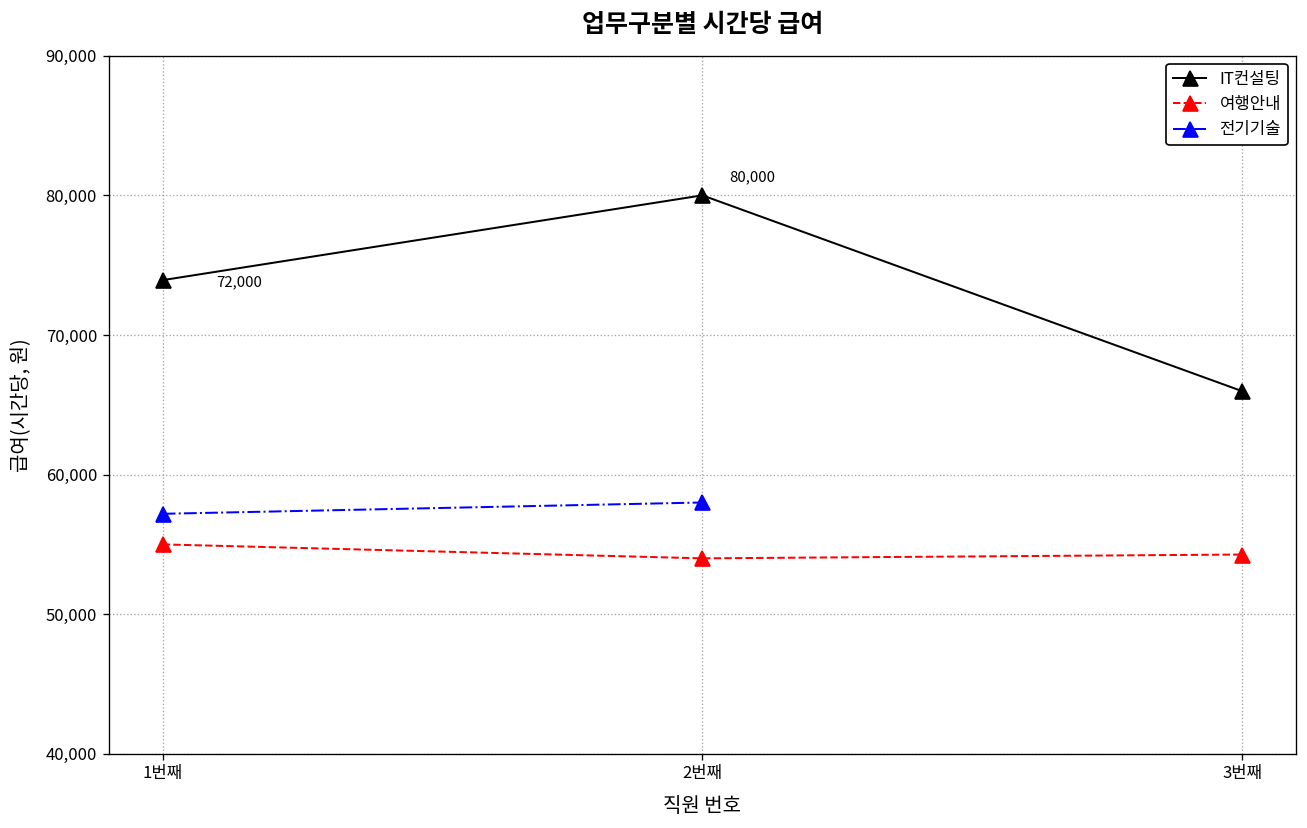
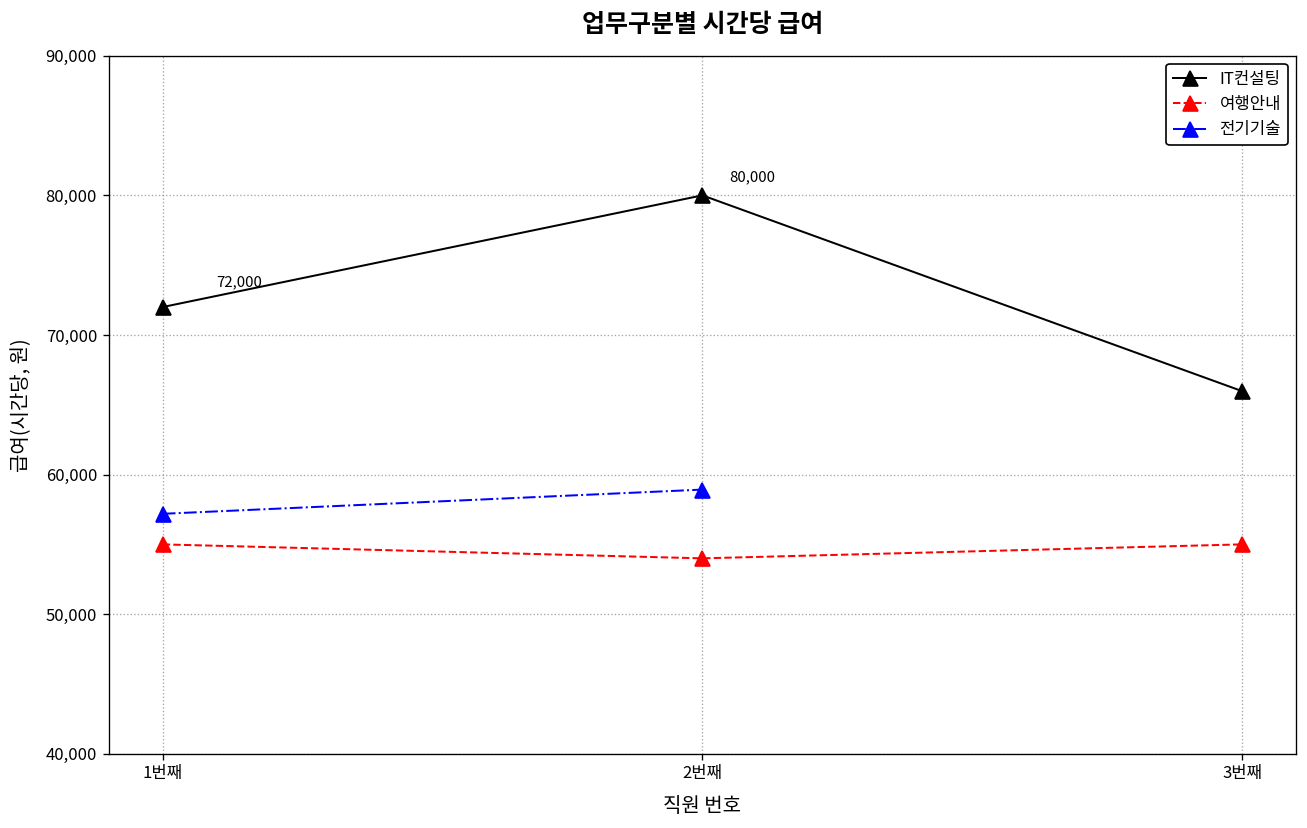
  {
    "IT컨설팅": {
-     "1번째": "73,900",
+     "1번째": "72,000",
      "3번째": "66,000"
    },
    "여행안내": {
      "1번째": "55,000",
      "2번째": "54,000",
-     "3번째": "54,300"
+     "3번째": "55,000"
    },
    "전기기술": {
      "1번째": "57,200",
-     "2번째": "58,000"
+     "2번째": "58,900"
    }
  }
